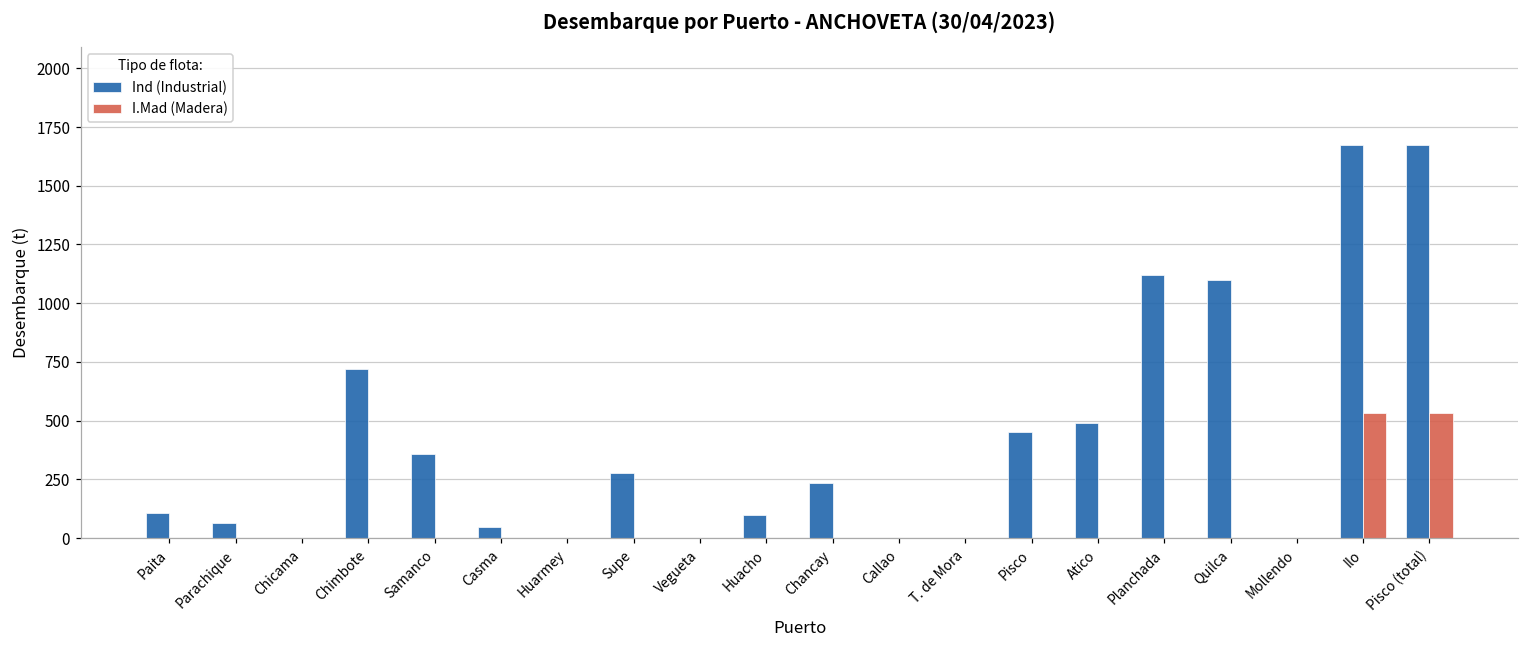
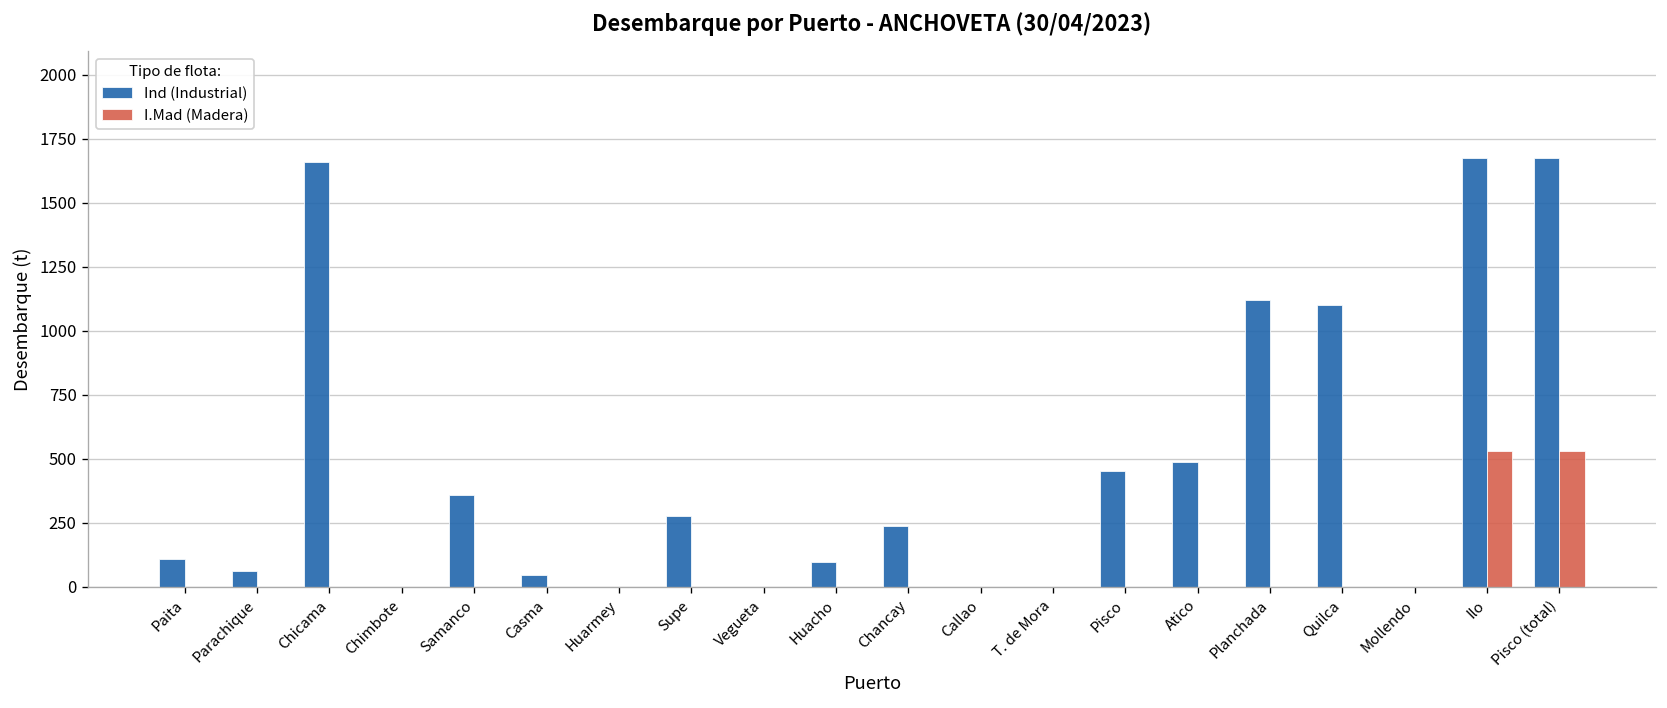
  {
    "Ind (Industrial)": {
      "Paita": 110,
      "Parachique": 60,
-     "Chicama": 0,
-     "Chimbote": 720,
+     "Chicama": 1660,
+     "Chimbote": 0,
      "Samanco": 360,
      "Casma": 50,
      "Huarmey": 0,
      "Supe": 280,
      "Vegueta": 0,
      "Huacho": 100,
      "Chancay": 240,
      "Callao": 0,
      "T. de Mora": 0,
      "Pisco": 450,
      "Atico": 490,
      "Planchada": 1120,
      "Quilca": 1100,
      "Mollendo": 0,
      "Ilo": 1670,
      "Pisco (total)": 1670
    },
    "I.Mad (Madera)": {
      "Paita": 0,
      "Parachique": 0,
      "Chicama": 0,
      "Chimbote": 0,
      "Samanco": 0,
      "Casma": 0,
      "Huarmey": 0,
      "Supe": 0,
      "Vegueta": 0,
      "Huacho": 0,
      "Chancay": 0,
      "Callao": 0,
      "T. de Mora": 0,
      "Pisco": 0,
      "Atico": 0,
      "Planchada": 0,
      "Quilca": 0,
      "Mollendo": 0,
      "Ilo": 530,
      "Pisco (total)": 530
    }
  }
